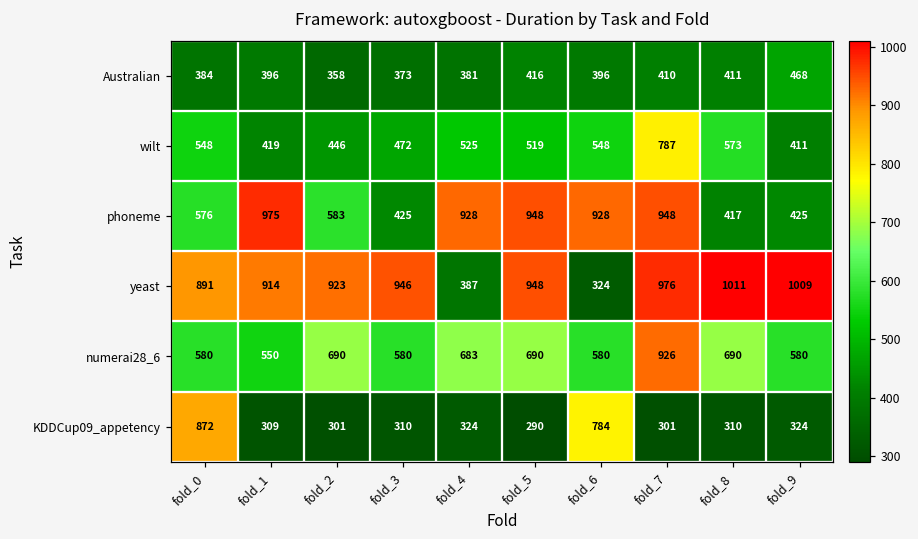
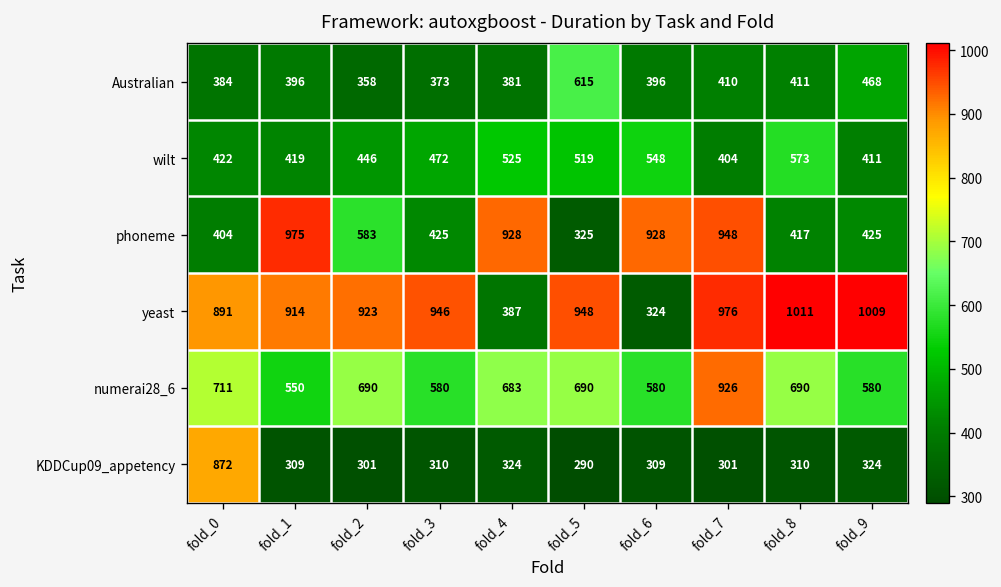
  {
    "Australian": {
      "fold_0": 384,
      "fold_1": 396,
      "fold_2": 358,
      "fold_3": 373,
      "fold_4": 381,
-     "fold_5": 416,
+     "fold_5": 615,
      "fold_6": 396,
      "fold_7": 410,
      "fold_8": 411,
      "fold_9": 468
    },
    "wilt": {
-     "fold_0": 548,
+     "fold_0": 422,
      "fold_1": 419,
      "fold_2": 446,
      "fold_3": 472,
      "fold_4": 525,
      "fold_5": 519,
      "fold_6": 548,
-     "fold_7": 787,
+     "fold_7": 404,
      "fold_8": 573,
      "fold_9": 411
    },
    "phoneme": {
-     "fold_0": 576,
+     "fold_0": 404,
      "fold_1": 975,
      "fold_2": 583,
      "fold_3": 425,
      "fold_4": 928,
-     "fold_5": 948,
+     "fold_5": 325,
      "fold_6": 928,
      "fold_7": 948,
      "fold_8": 417,
      "fold_9": 425
    },
    "yeast": {
      "fold_0": 891,
      "fold_1": 914,
      "fold_2": 923,
      "fold_3": 946,
      "fold_4": 387,
      "fold_5": 948,
      "fold_6": 324,
      "fold_7": 976,
      "fold_8": 1011,
      "fold_9": 1009
    },
    "numerai28_6": {
-     "fold_0": 580,
+     "fold_0": 711,
      "fold_1": 550,
      "fold_2": 690,
      "fold_3": 580,
      "fold_4": 683,
      "fold_5": 690,
      "fold_6": 580,
      "fold_7": 926,
      "fold_8": 690,
      "fold_9": 580
    },
    "KDDCup09_appetency": {
      "fold_0": 872,
      "fold_1": 309,
      "fold_2": 301,
      "fold_3": 310,
      "fold_4": 324,
      "fold_5": 290,
-     "fold_6": 784,
+     "fold_6": 309,
      "fold_7": 301,
      "fold_8": 310,
      "fold_9": 324
    }
  }
